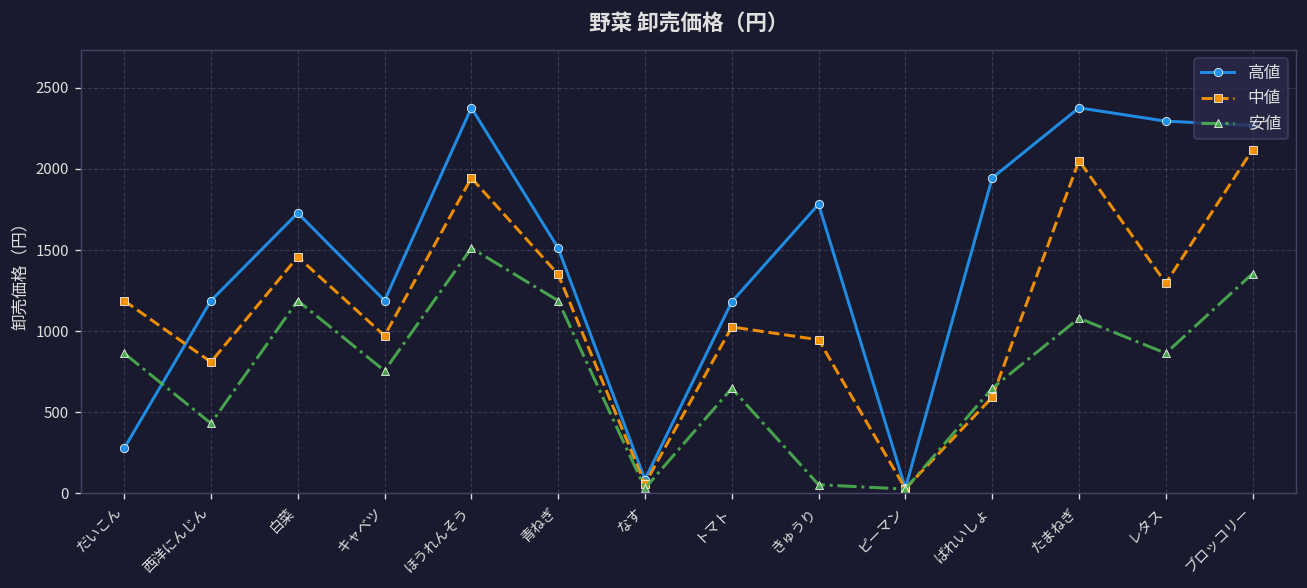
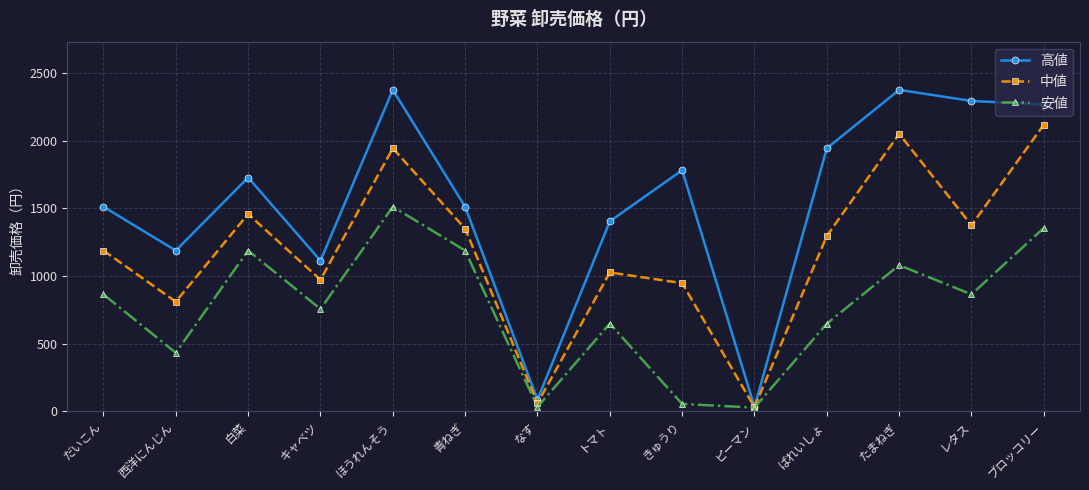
  {
    "高値": {
-     "だいこん": 280,
+     "だいこん": 1510,
      "西洋にんじん": 1190,
      "白菜": 1730,
-     "キャベツ": 1190,
+     "キャベツ": 1110,
      "ほうれんそう": 2380,
      "青ねぎ": 1510,
      "なす": 90,
-     "トマト": 1180,
+     "トマト": 1400,
      "きゅうり": 1780,
      "ばれいしょ": 1940,
      "たまねぎ": 2380,
      "レタス": 2290
    },
    "中値": {
      "だいこん": 1190,
      "西洋にんじん": 810,
      "白菜": 1460,
      "キャベツ": 970,
      "ほうれんそう": 1940,
      "青ねぎ": 1350,
      "なす": 60,
      "トマト": 1030,
      "きゅうり": 950,
-     "ばれいしょ": 590,
+     "ばれいしょ": 1300,
      "たまねぎ": 2050,
-     "レタス": 1300,
+     "レタス": 1380,
      "ブロッコリー": 2120
    },
    "安値": {
      "だいこん": 860,
      "西洋にんじん": 430,
      "白菜": 1190,
      "キャベツ": 760,
      "ほうれんそう": 1510,
      "青ねぎ": 1190,
      "なす": 30,
      "トマト": 650,
      "きゅうり": 50,
      "ばれいしょ": 650,
      "たまねぎ": 1080,
      "レタス": 860,
      "ブロッコリー": 1360
    }
  }
